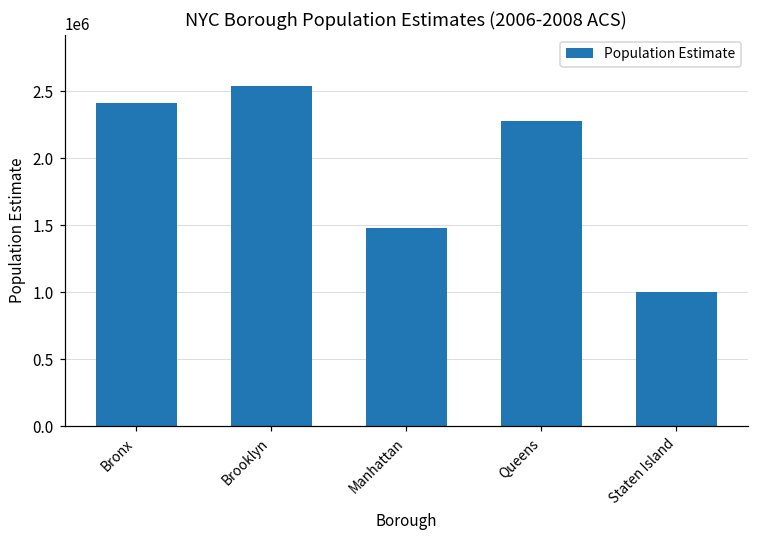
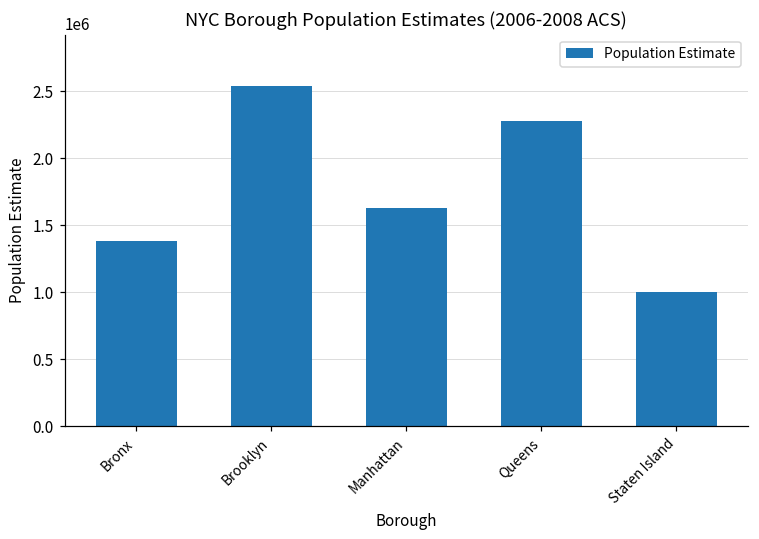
  {
-   "Bronx": 2410000,
+   "Bronx": 1380000,
    "Brooklyn": 2540000,
-   "Manhattan": 1480000,
+   "Manhattan": 1620000,
    "Queens": 2280000,
    "Staten Island": 1000000
  }
